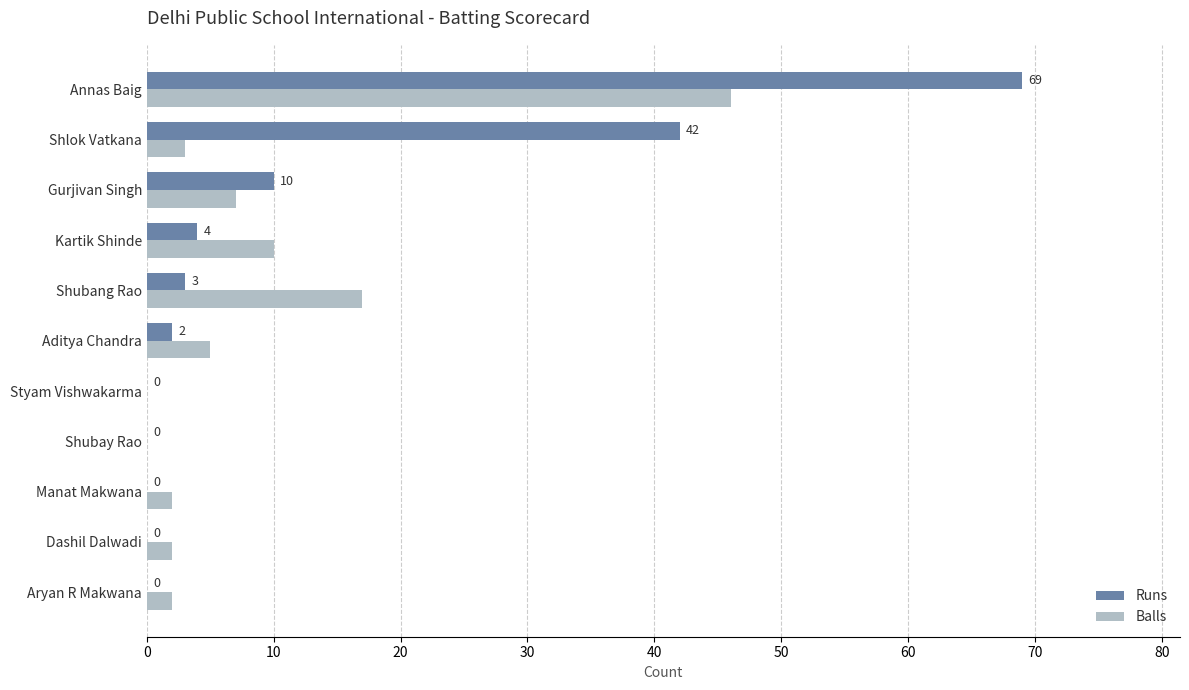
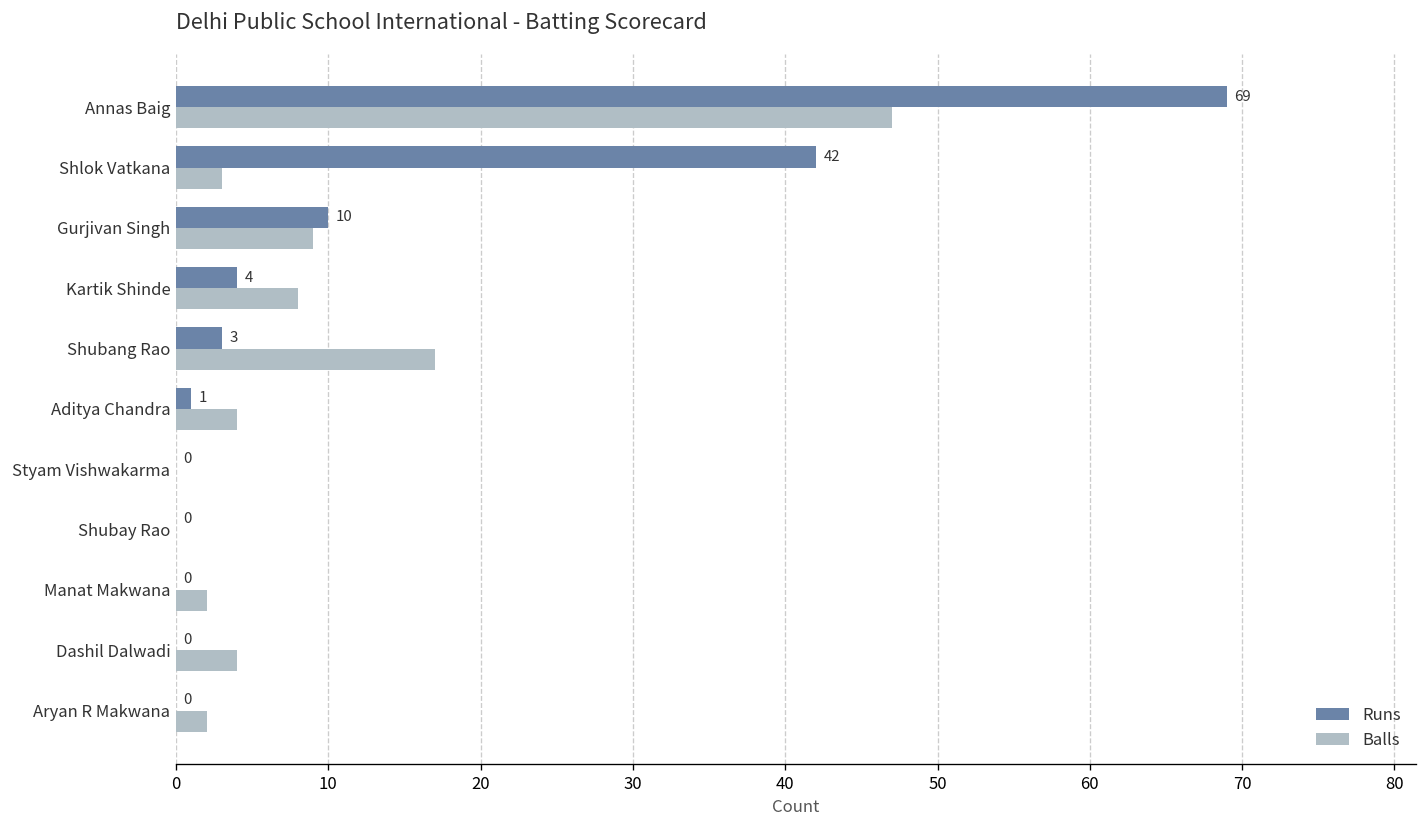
  {
    "Runs": {
      "Annas Baig": 69,
      "Shlok Vatkana": 42,
      "Gurjivan Singh": 10,
      "Kartik Shinde": 4,
      "Shubang Rao": 3,
-     "Aditya Chandra": 2,
+     "Aditya Chandra": 1,
      "Styam Vishwakarma": 0,
      "Shubay Rao": 0,
      "Manat Makwana": 0,
      "Dashil Dalwadi": 0,
      "Aryan R Makwana": 0
    },
    "Balls": {
-     "Annas Baig": 46,
+     "Annas Baig": 47,
      "Shlok Vatkana": 3,
-     "Gurjivan Singh": 7,
-     "Kartik Shinde": 10,
+     "Gurjivan Singh": 9,
+     "Kartik Shinde": 8,
      "Shubang Rao": 17,
-     "Aditya Chandra": 5,
+     "Aditya Chandra": 4,
      "Manat Makwana": 2,
-     "Dashil Dalwadi": 2,
+     "Dashil Dalwadi": 4,
      "Aryan R Makwana": 2
    }
  }
